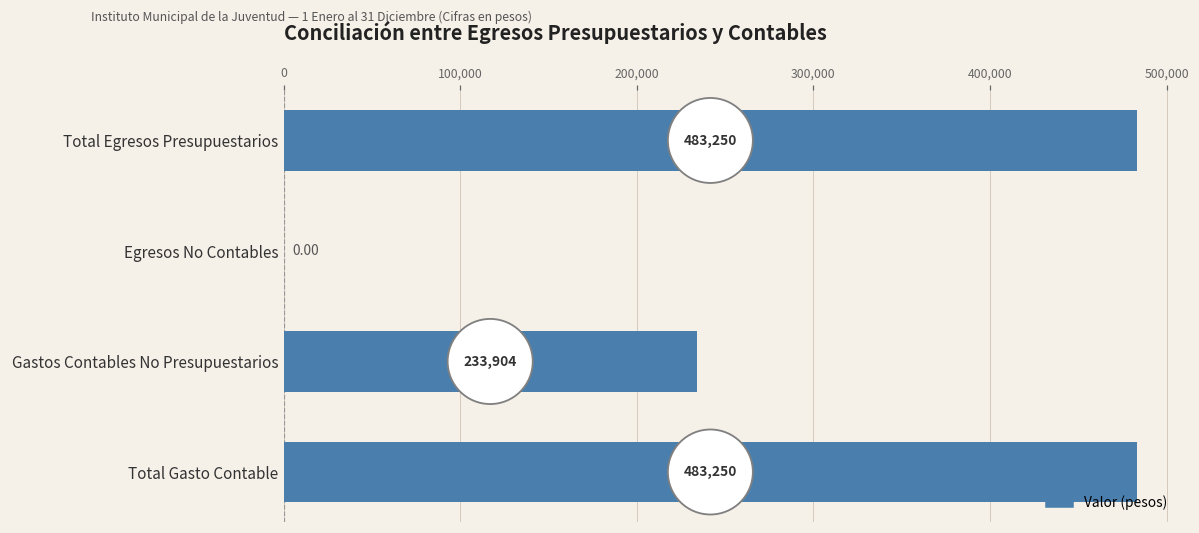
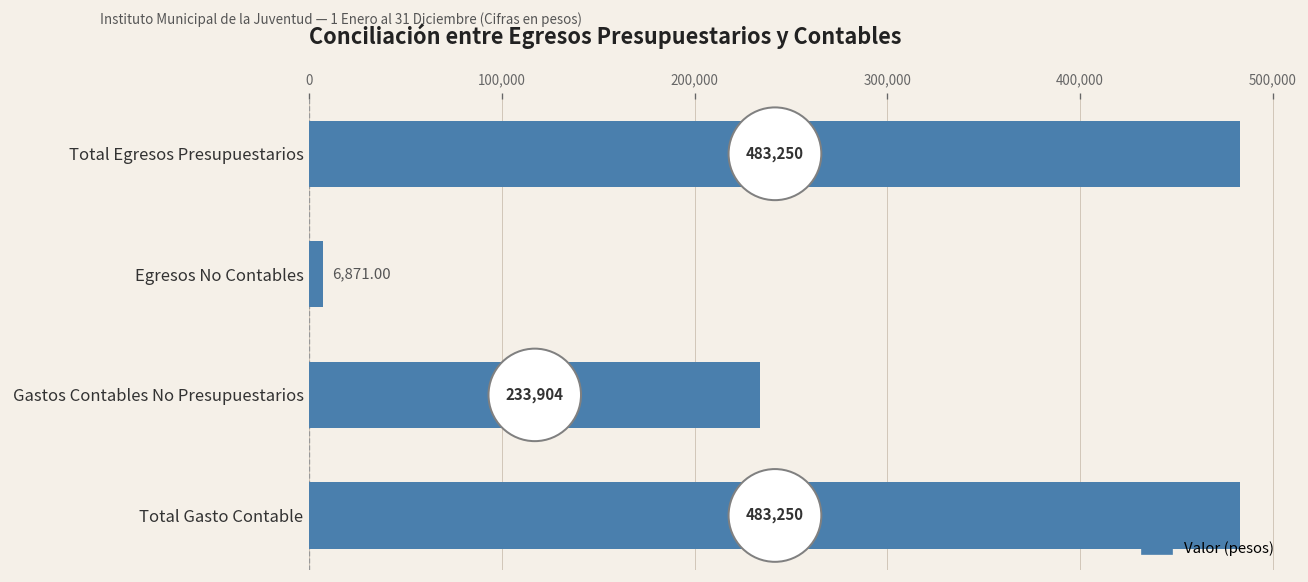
  {
-   "Egresos No Contables": "0.00"
+   "Egresos No Contables": "6,871.00"
  }
